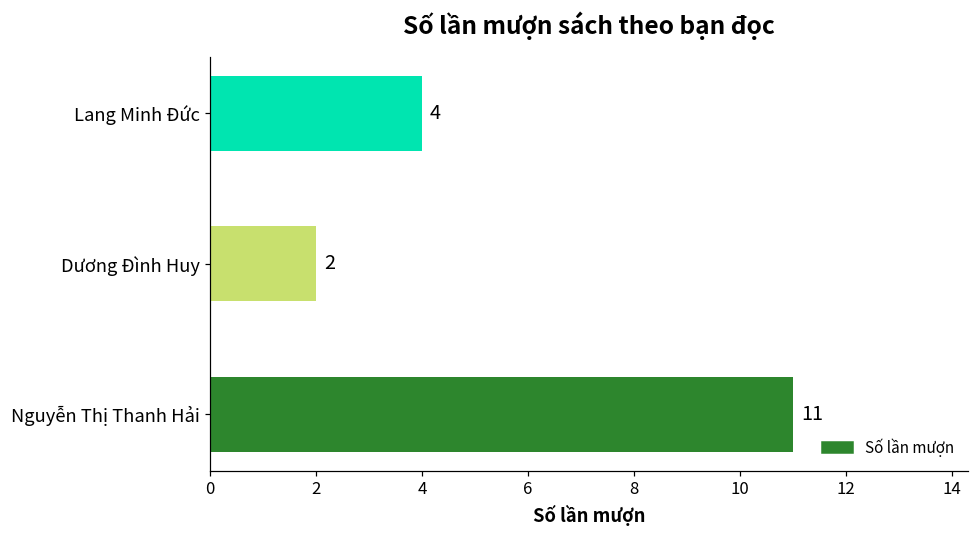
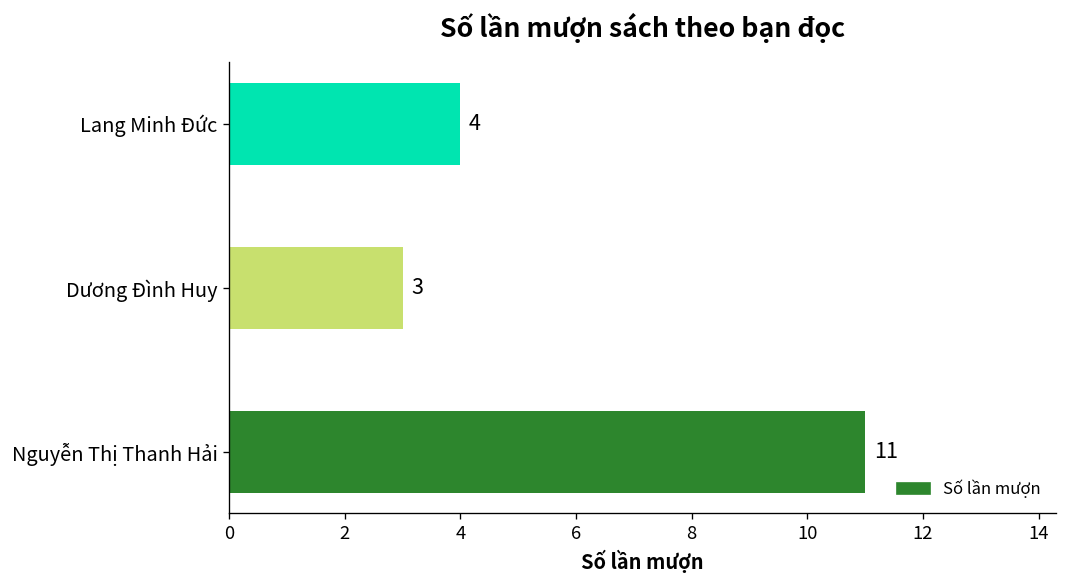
  {
    "Lang Minh Đức": 4,
-   "Dương Đình Huy": 2,
+   "Dương Đình Huy": 3,
    "Nguyễn Thị Thanh Hải": 11
  }
